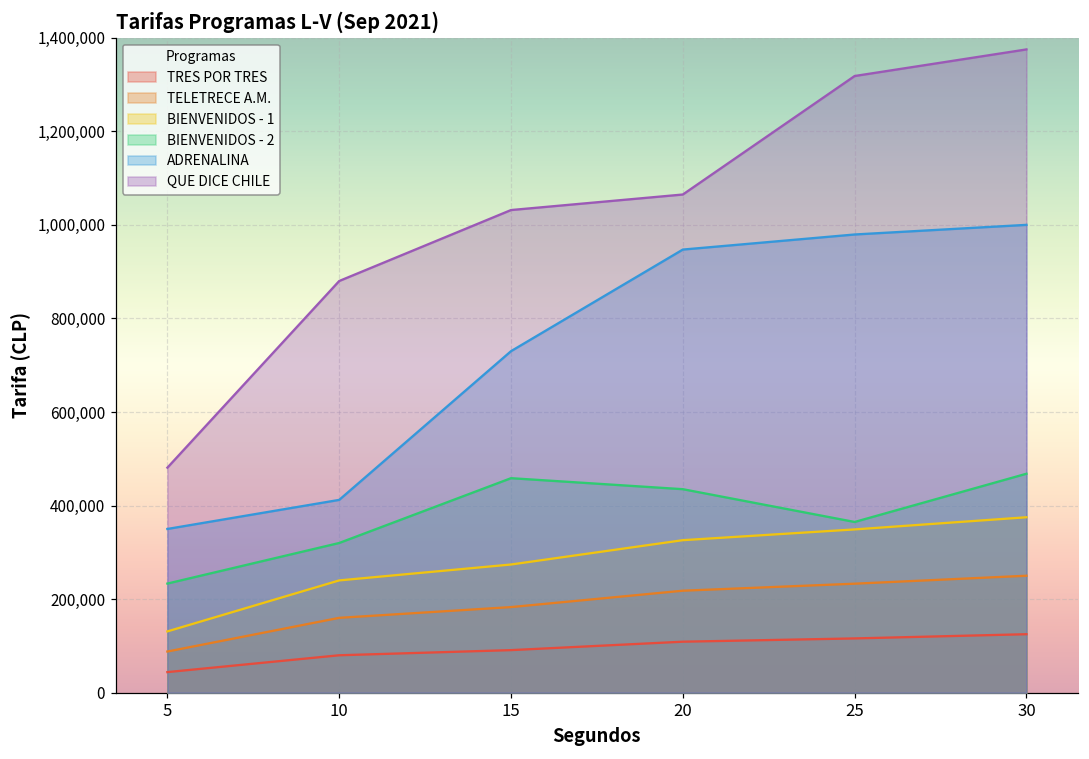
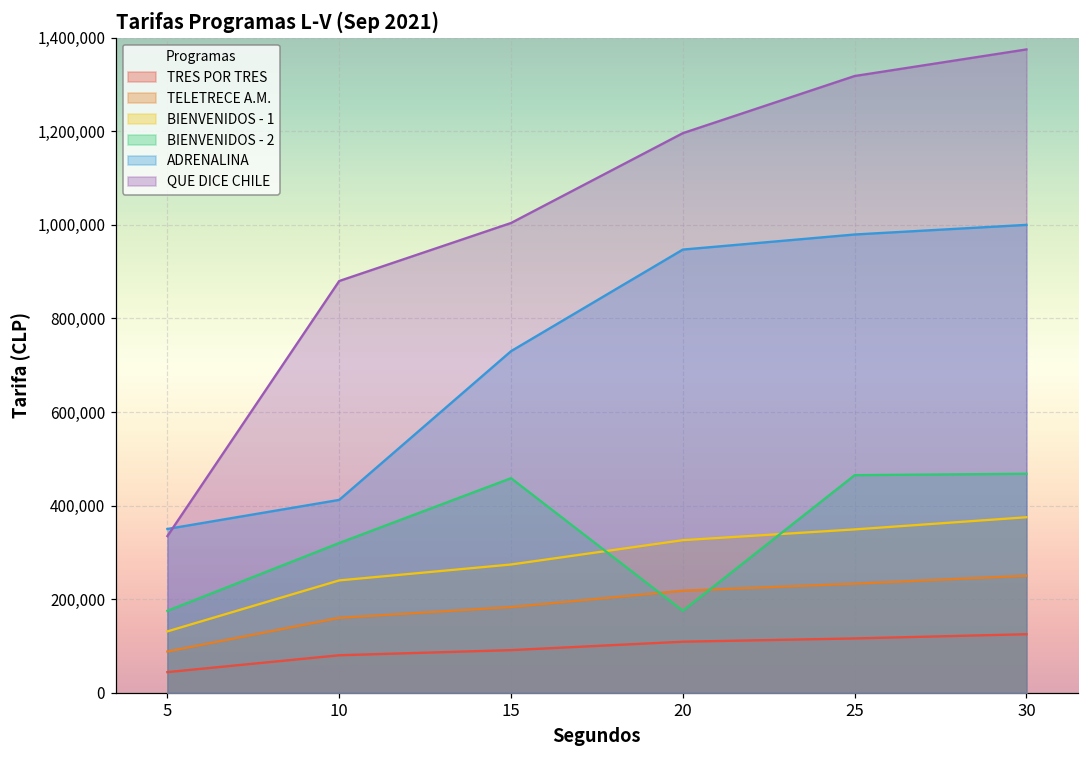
  {
    "BIENVENIDOS - 2": {
-     "5": "230,000",
+     "5": "180,000",
      "10": "320,000",
      "15": "460,000",
-     "20": "440,000",
-     "25": "360,000",
+     "20": "180,000",
+     "25": "470,000",
      "30": "470,000"
    },
    "ADRENALINA": {
      "5": "350,000",
      "10": "410,000",
      "15": "730,000",
      "20": "950,000",
      "25": "980,000",
      "30": "1,000,000"
    },
    "QUE DICE CHILE": {
-     "5": "480,000",
+     "5": "330,000",
      "10": "880,000",
-     "15": "1,030,000",
-     "20": "1,060,000",
+     "15": "1,000,000",
+     "20": "1,200,000",
      "25": "1,320,000",
      "30": "1,380,000"
    }
  }
